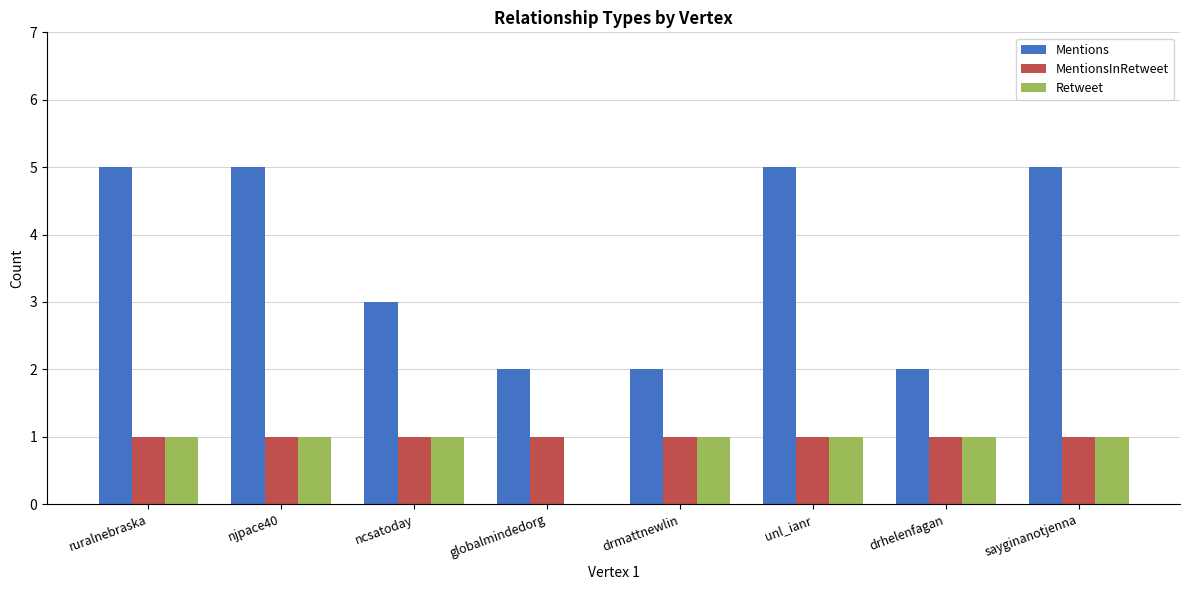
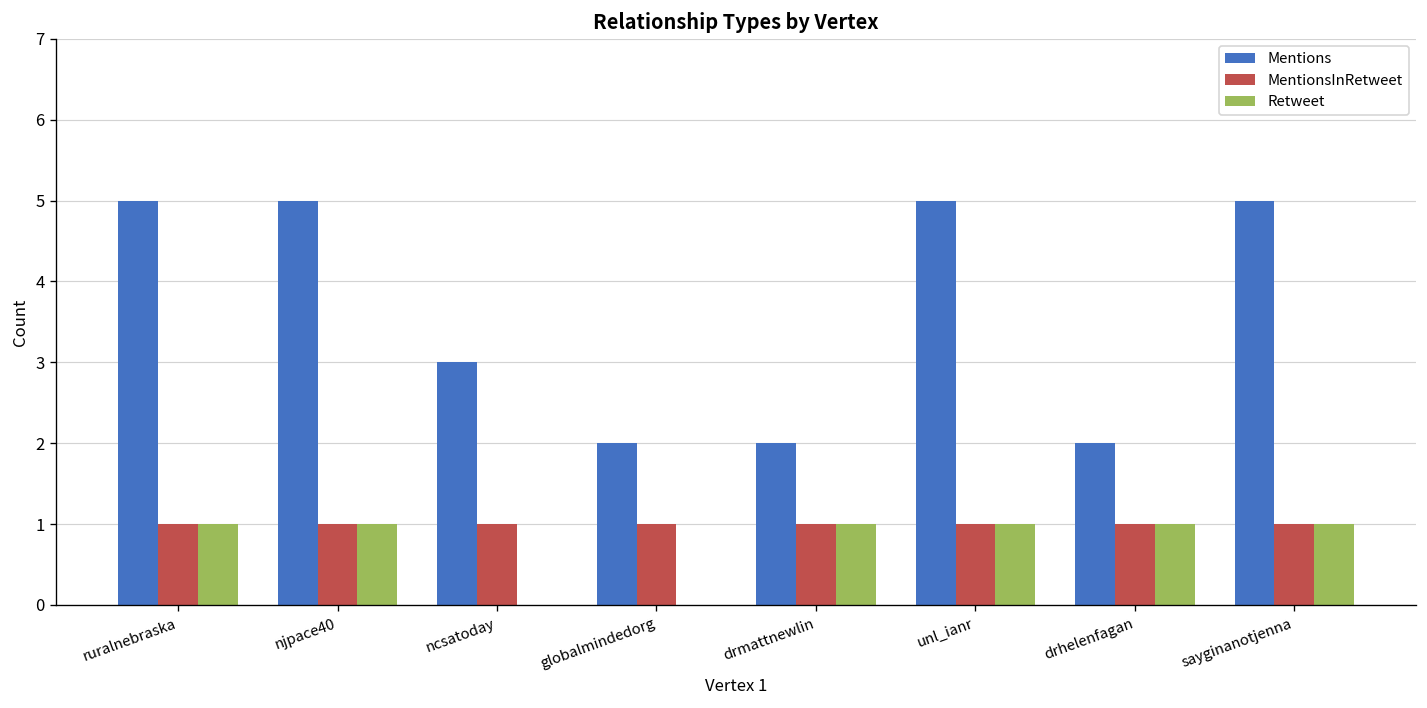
  {
    "Mentions": {
      "ruralnebraska": 5,
      "njpace40": 5,
      "ncsatoday": 3,
      "globalmindedorg": 2,
      "drmattnewlin": 2,
      "unl_ianr": 5,
      "drhelenfagan": 2,
      "sayginanotjenna": 5
    },
    "MentionsInRetweet": {
      "ruralnebraska": 1,
      "njpace40": 1,
      "ncsatoday": 1,
      "globalmindedorg": 1,
      "drmattnewlin": 1,
      "unl_ianr": 1,
      "drhelenfagan": 1,
      "sayginanotjenna": 1
    },
    "Retweet": {
      "ruralnebraska": 1,
      "njpace40": 1,
-     "ncsatoday": 1,
+     "ncsatoday": 0,
      "globalmindedorg": 0,
      "drmattnewlin": 1,
      "unl_ianr": 1,
      "drhelenfagan": 1,
      "sayginanotjenna": 1
    }
  }
